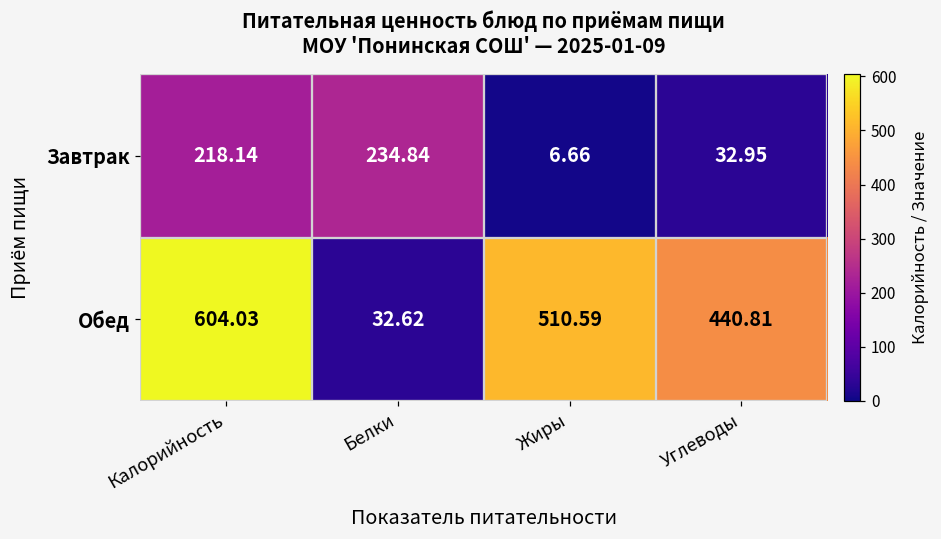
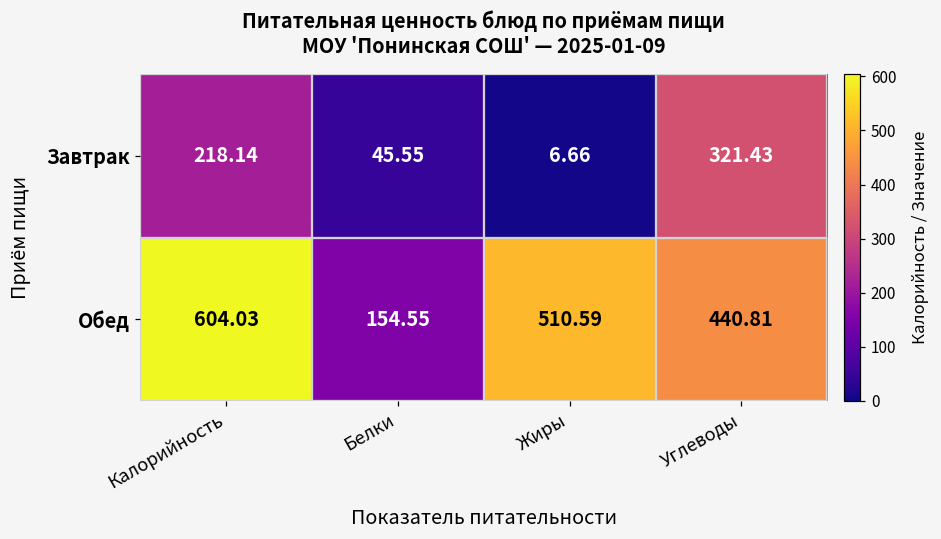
  {
    "Завтрак": {
      "Калорийность": 218.14,
-     "Белки": 234.84,
+     "Белки": 45.55,
      "Жиры": 6.66,
-     "Углеводы": 32.95
+     "Углеводы": 321.43
    },
    "Обед": {
      "Калорийность": 604.03,
-     "Белки": 32.62,
+     "Белки": 154.55,
      "Жиры": 510.59,
      "Углеводы": 440.81
    }
  }
